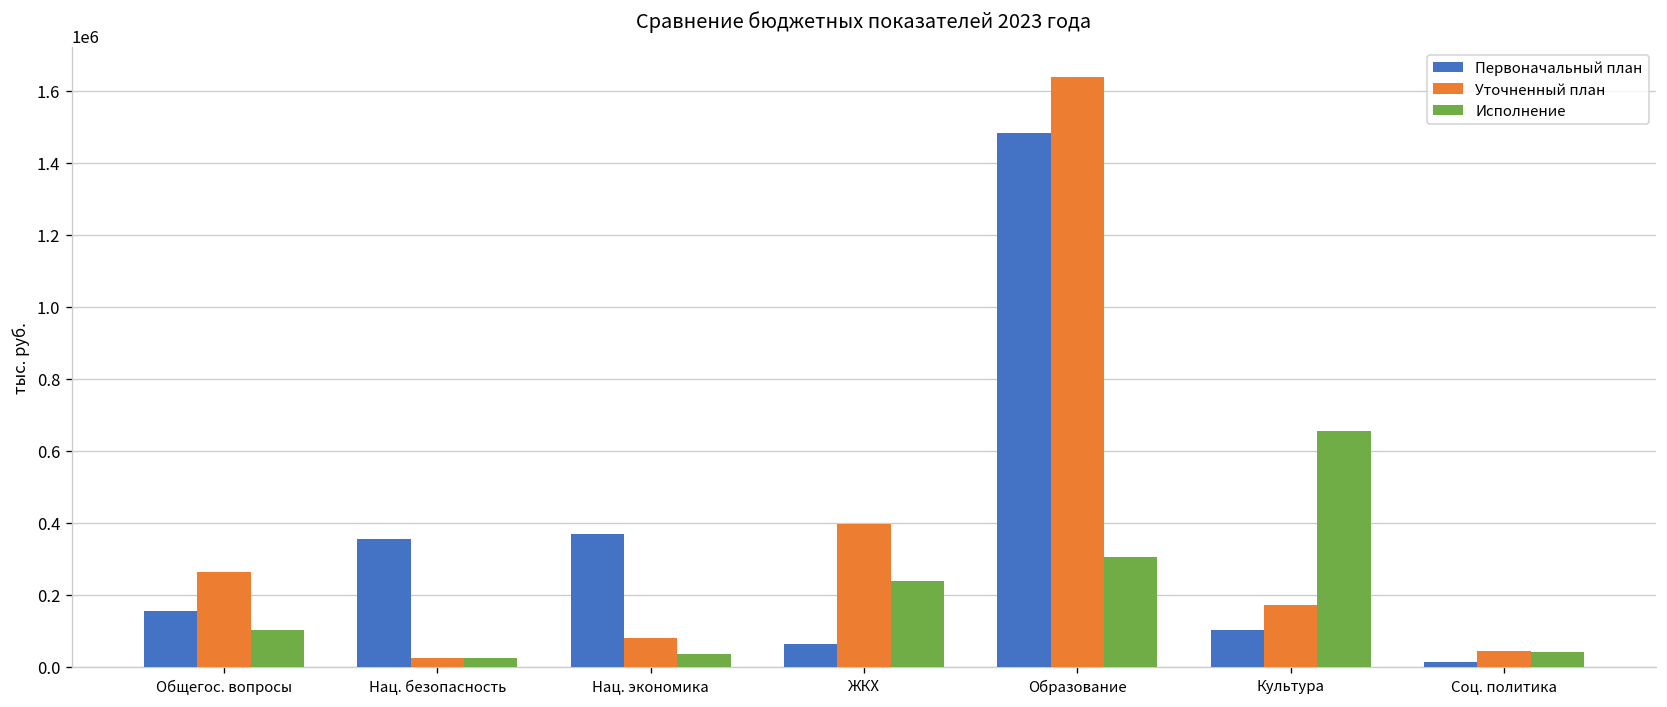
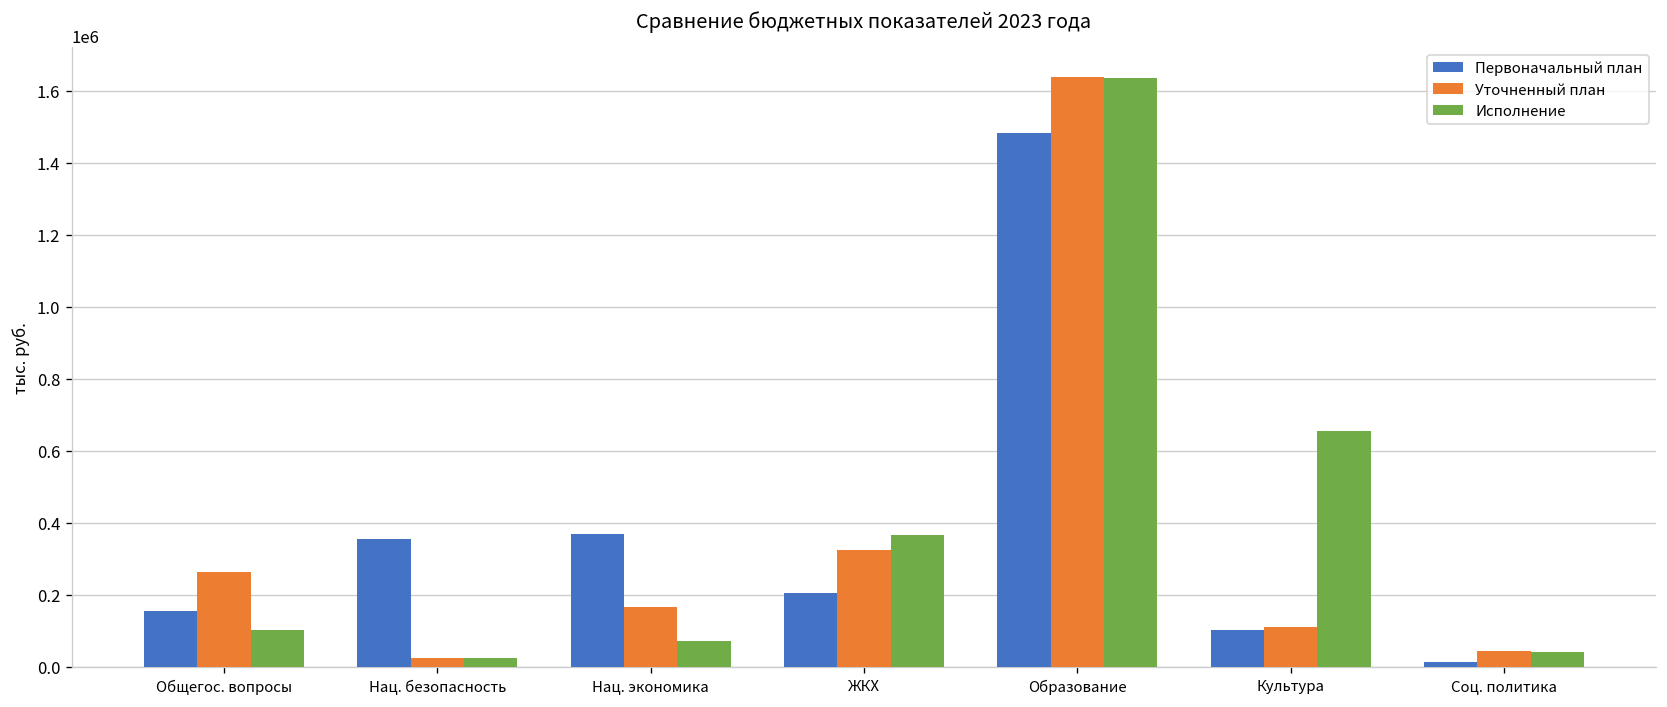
  {
    "Первоначальный план": {
      "Общегос. вопросы": 160000,
      "Нац. безопасность": 360000,
      "Нац. экономика": 370000,
-     "ЖКХ": 60000,
+     "ЖКХ": 210000,
      "Образование": 1480000,
      "Культура": 100000,
      "Соц. политика": 10000
    },
    "Уточненный план": {
      "Общегос. вопросы": 260000,
      "Нац. безопасность": 20000,
-     "Нац. экономика": 80000,
-     "ЖКХ": 400000,
+     "Нац. экономика": 170000,
+     "ЖКХ": 330000,
      "Образование": 1640000,
-     "Культура": 170000,
+     "Культура": 110000,
      "Соц. политика": 40000
    },
    "Исполнение": {
      "Общегос. вопросы": 100000,
      "Нац. безопасность": 20000,
-     "Нац. экономика": 30000,
-     "ЖКХ": 240000,
-     "Образование": 310000,
+     "Нац. экономика": 70000,
+     "ЖКХ": 370000,
+     "Образование": 1630000,
      "Культура": 650000,
      "Соц. политика": 40000
    }
  }
